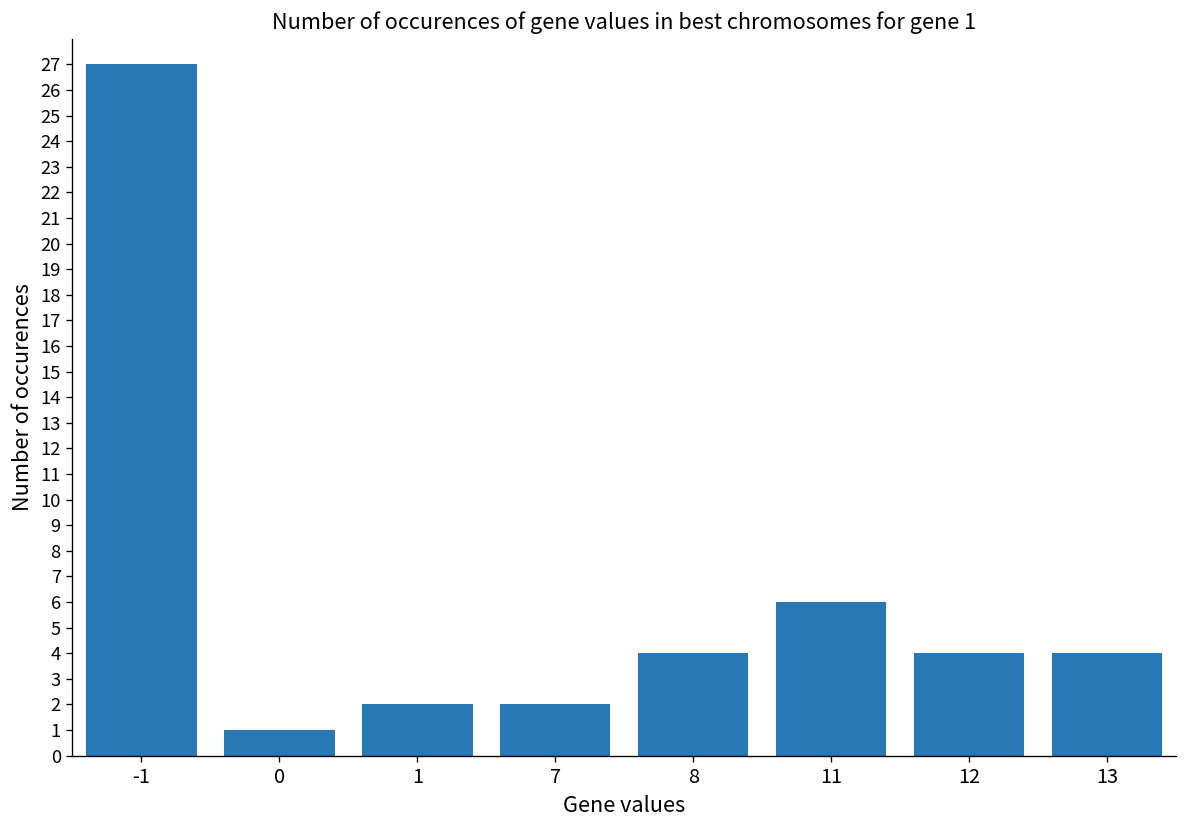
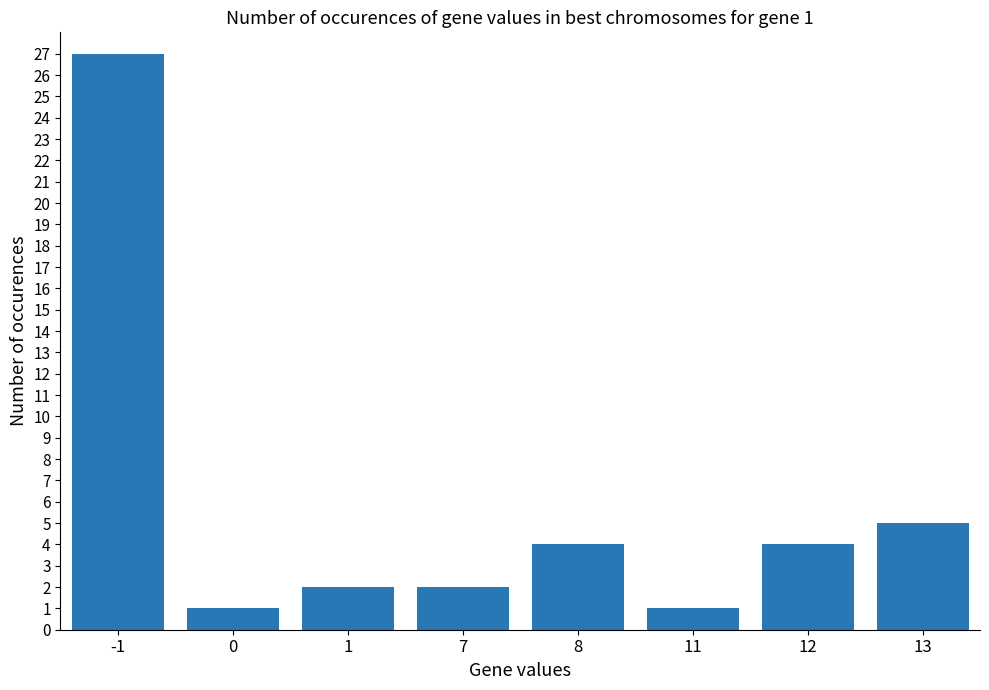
  {
    "-1": 27,
    "0": 1,
    "1": 2,
    "7": 2,
    "8": 4,
-   "11": 6,
+   "11": 1,
    "12": 4,
-   "13": 4
+   "13": 5
  }
